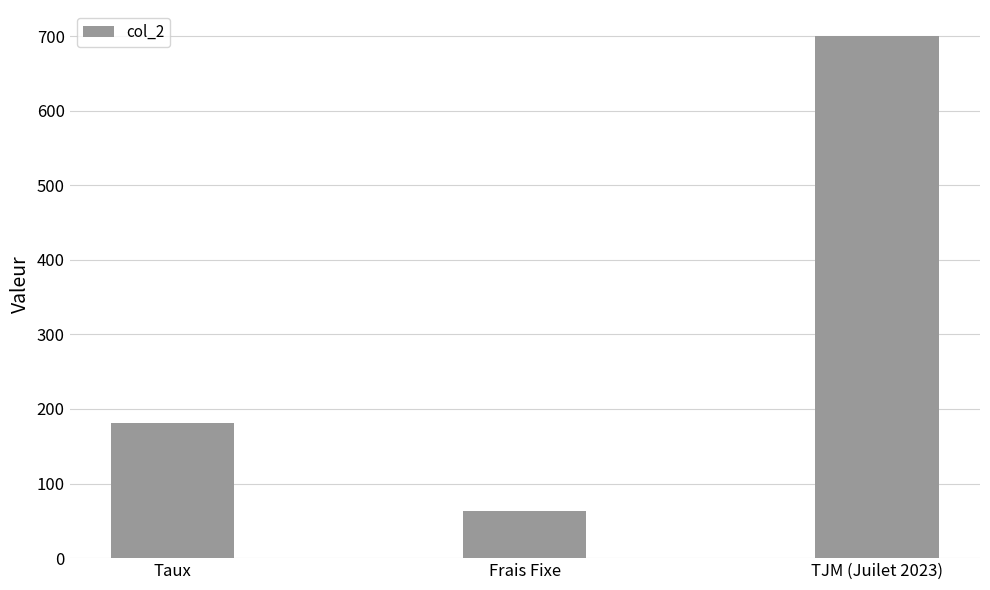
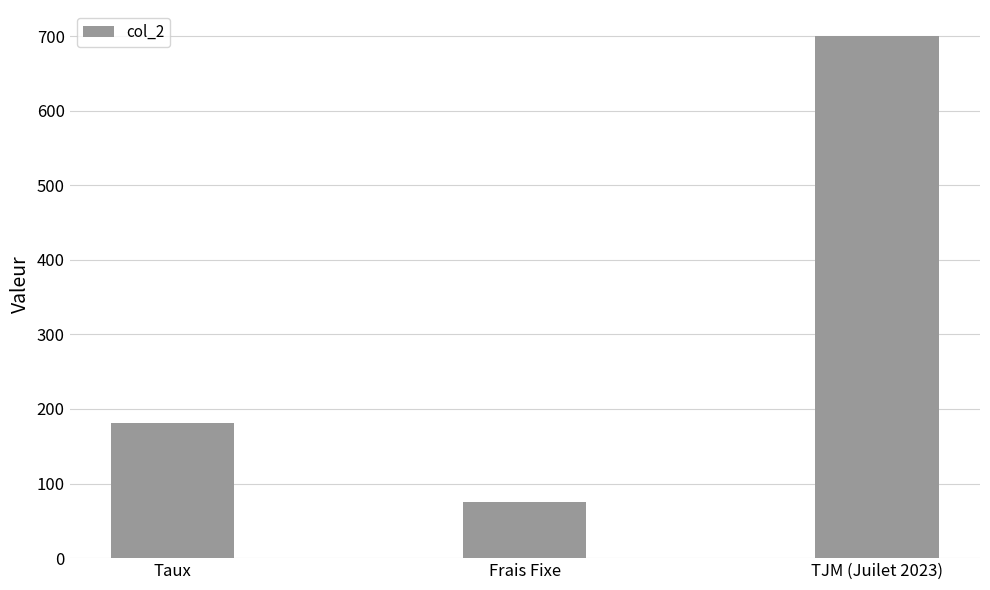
  {
    "Taux": 180,
-   "Frais Fixe": 60,
+   "Frais Fixe": 80,
    "TJM (Juilet 2023)": 700
  }
